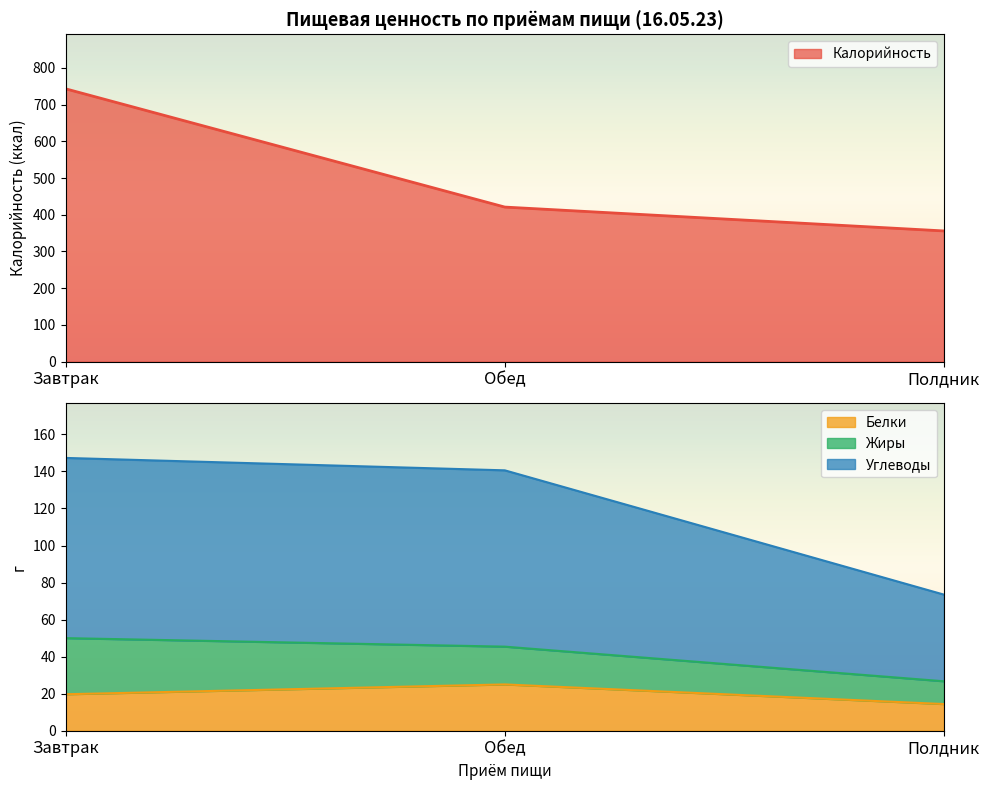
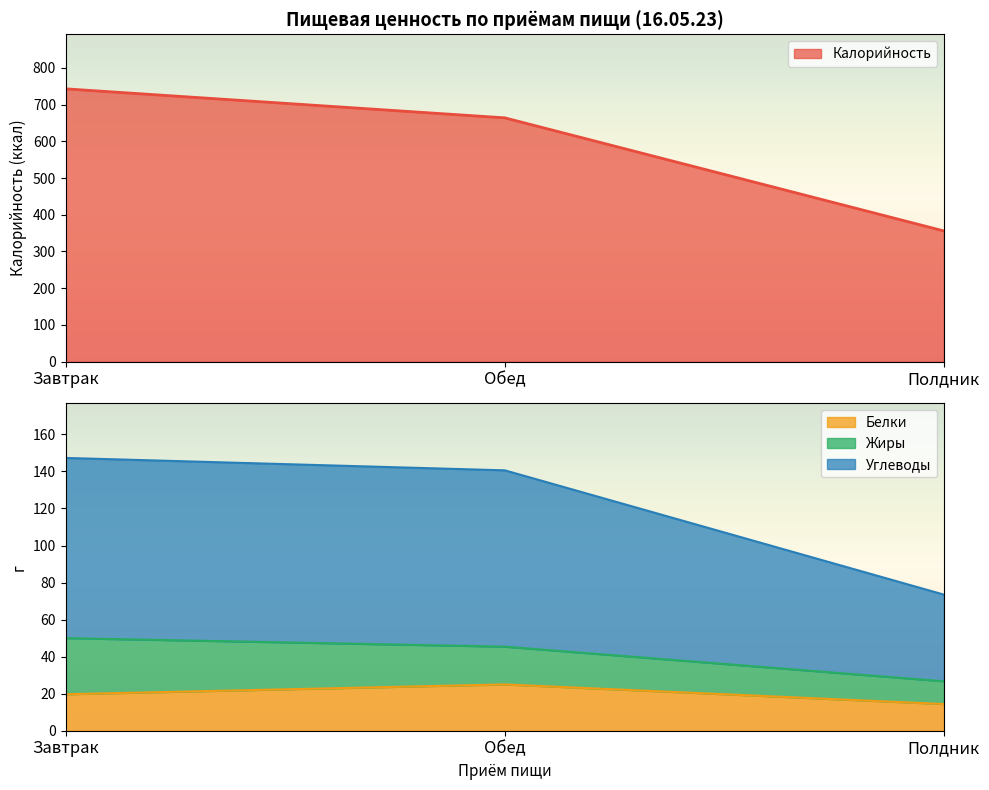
  {
    "Пищевая ценность по приёмам пищи (16.05.23)": {
      "Завтрак": 740,
-     "Обед": 420,
+     "Обед": 660,
      "Полдник": 360
    }
  }
